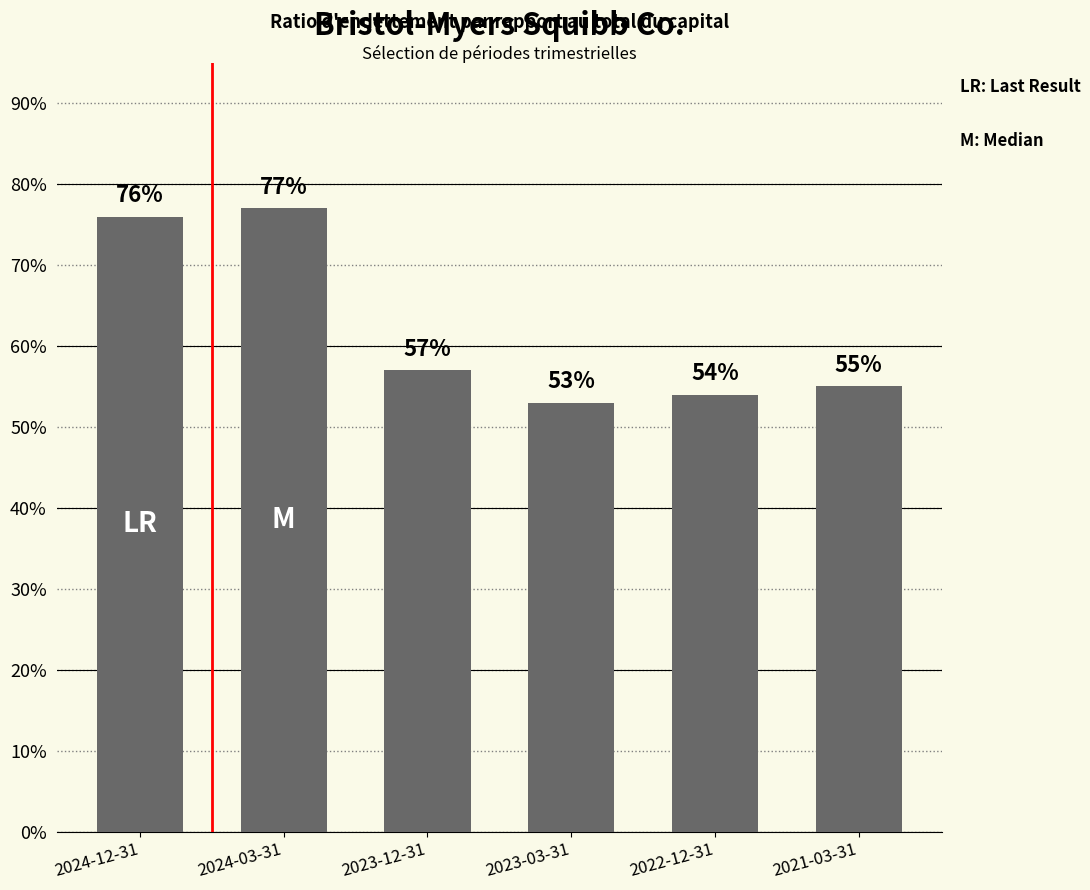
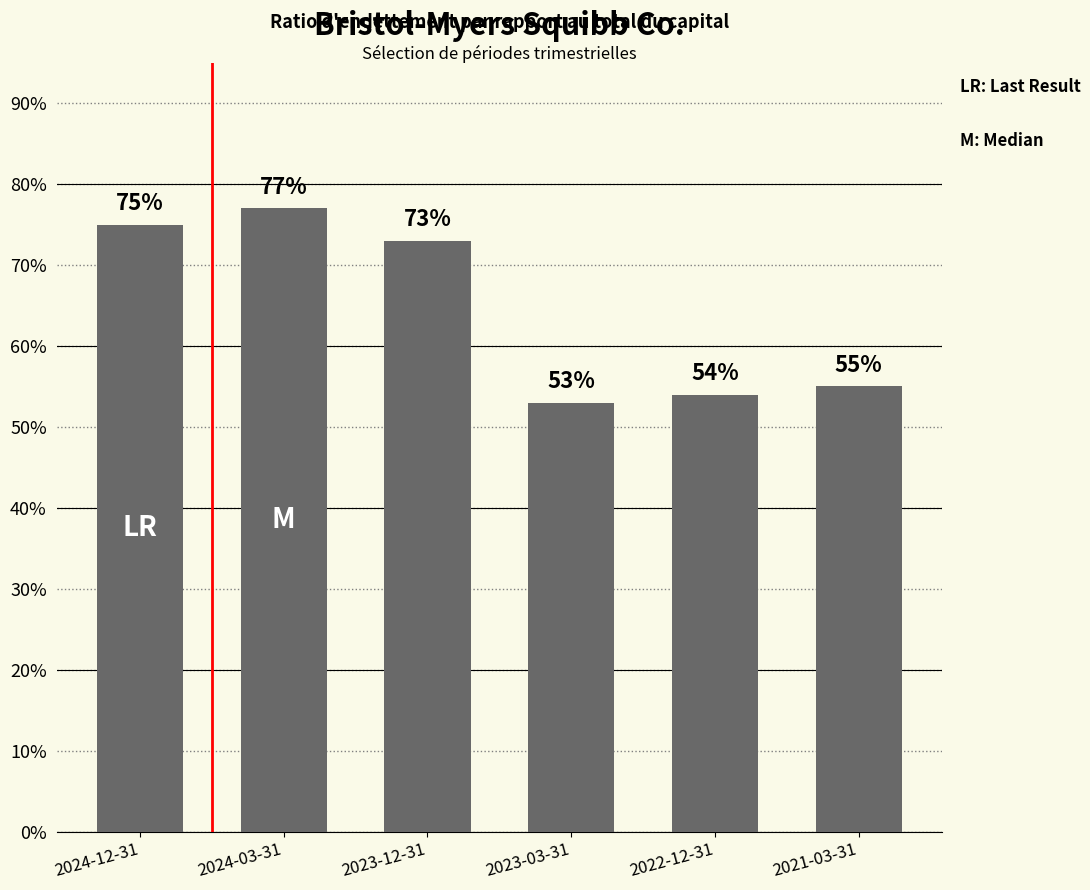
  {
-   "2024-12-31": "76%",
+   "2024-12-31": "75%",
    "2024-03-31": "77%",
-   "2023-12-31": "57%",
+   "2023-12-31": "73%",
    "2023-03-31": "53%",
    "2022-12-31": "54%",
    "2021-03-31": "55%"
  }
